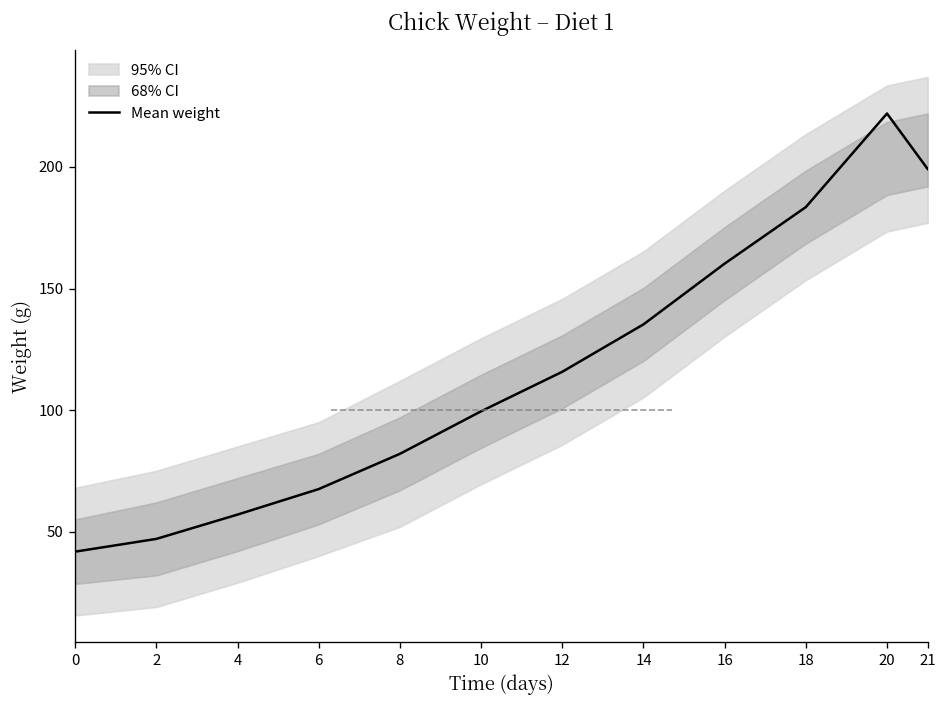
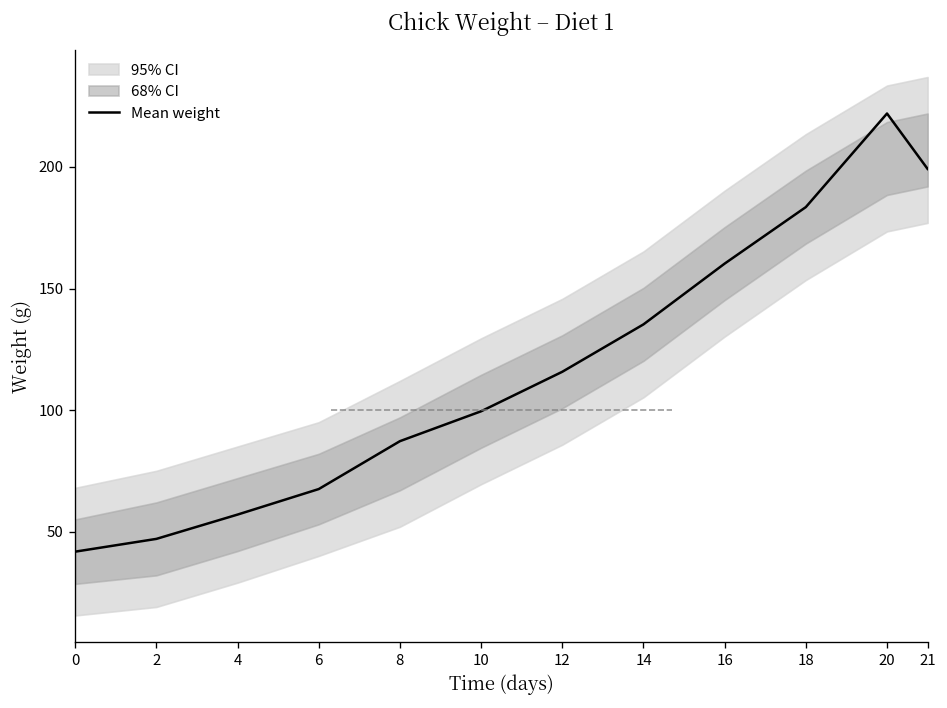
  {
    "Mean weight": {
      "0": 42,
      "2": 47,
      "4": 57,
      "6": 68,
-     "8": 82,
+     "8": 87,
      "10": 100,
      "12": 116,
      "14": 135,
      "16": 160,
      "18": 184,
      "20": 222,
      "21": 199
    }
  }
